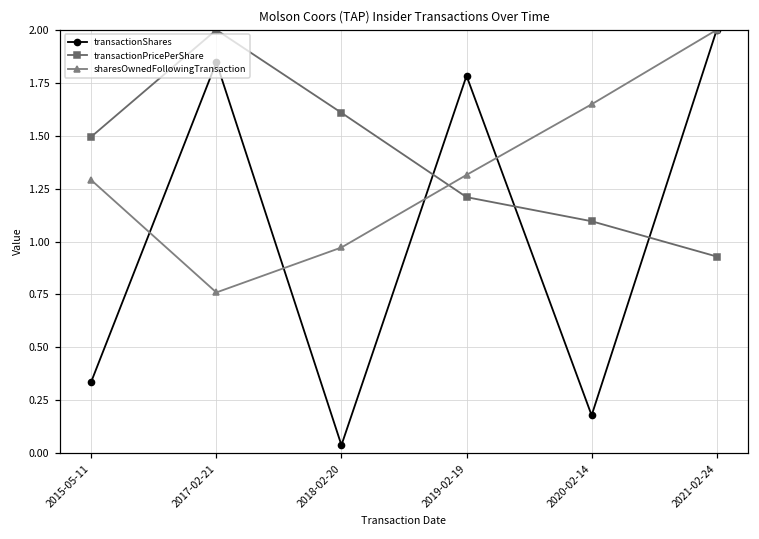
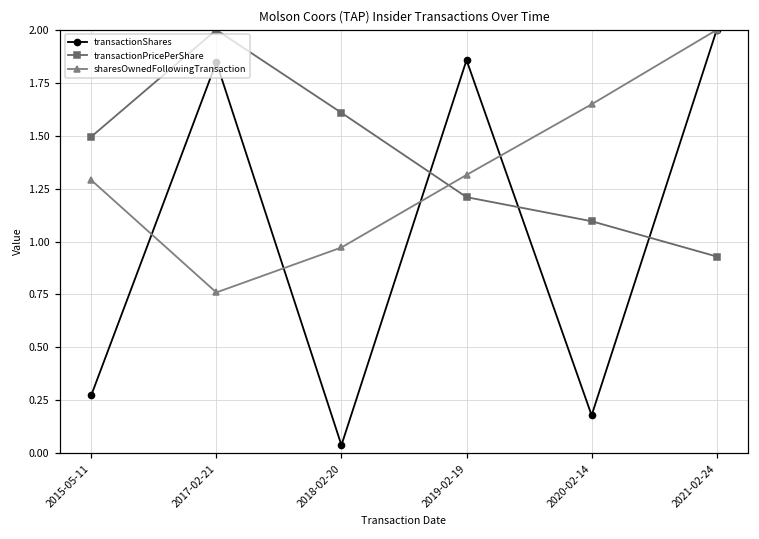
  {
    "transactionShares": {
-     "2015-05-11": 0.34,
+     "2015-05-11": 0.27,
      "2018-02-20": 0.04,
-     "2019-02-19": 1.78,
+     "2019-02-19": 1.86,
      "2020-02-14": 0.18
    }
  }
